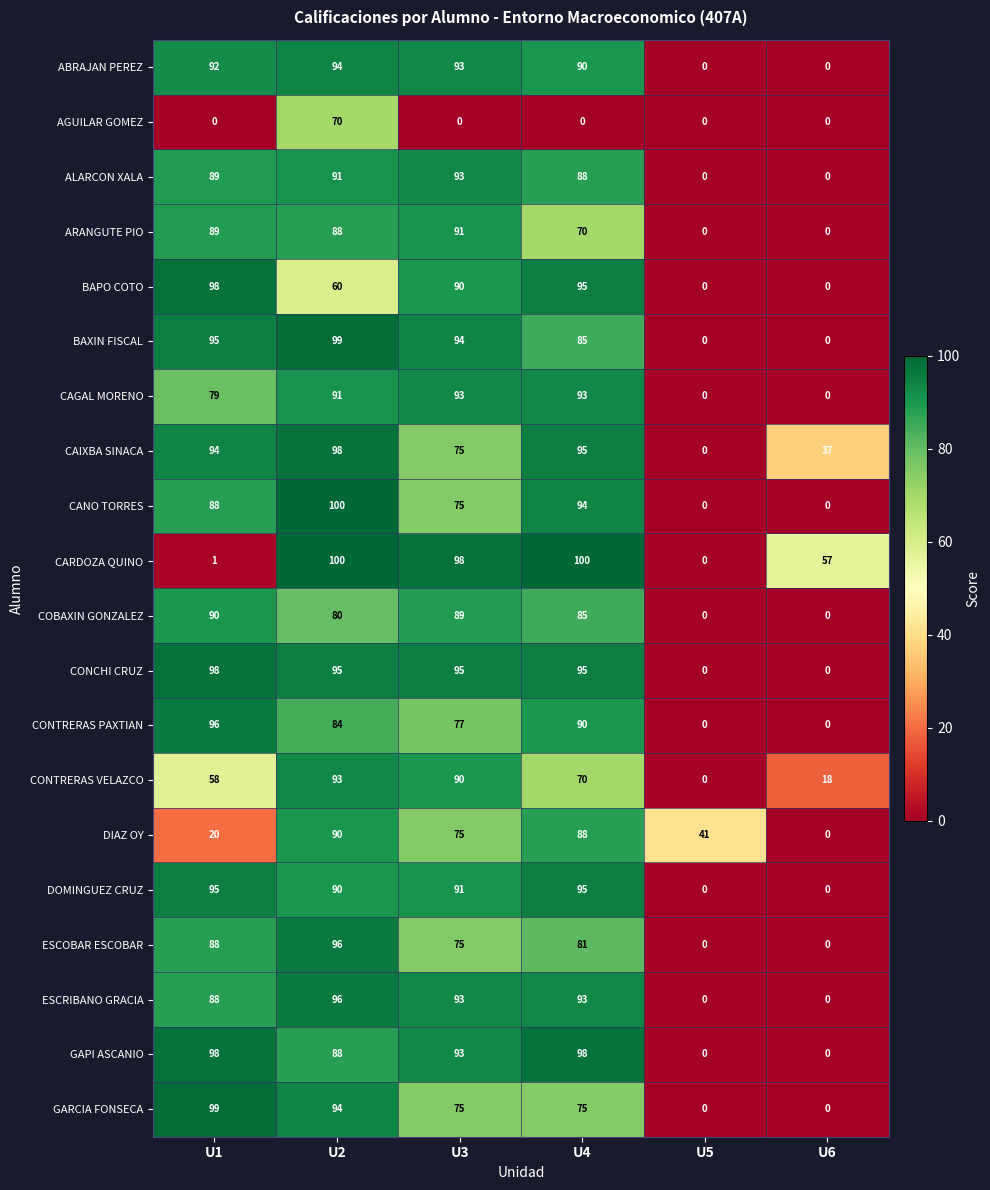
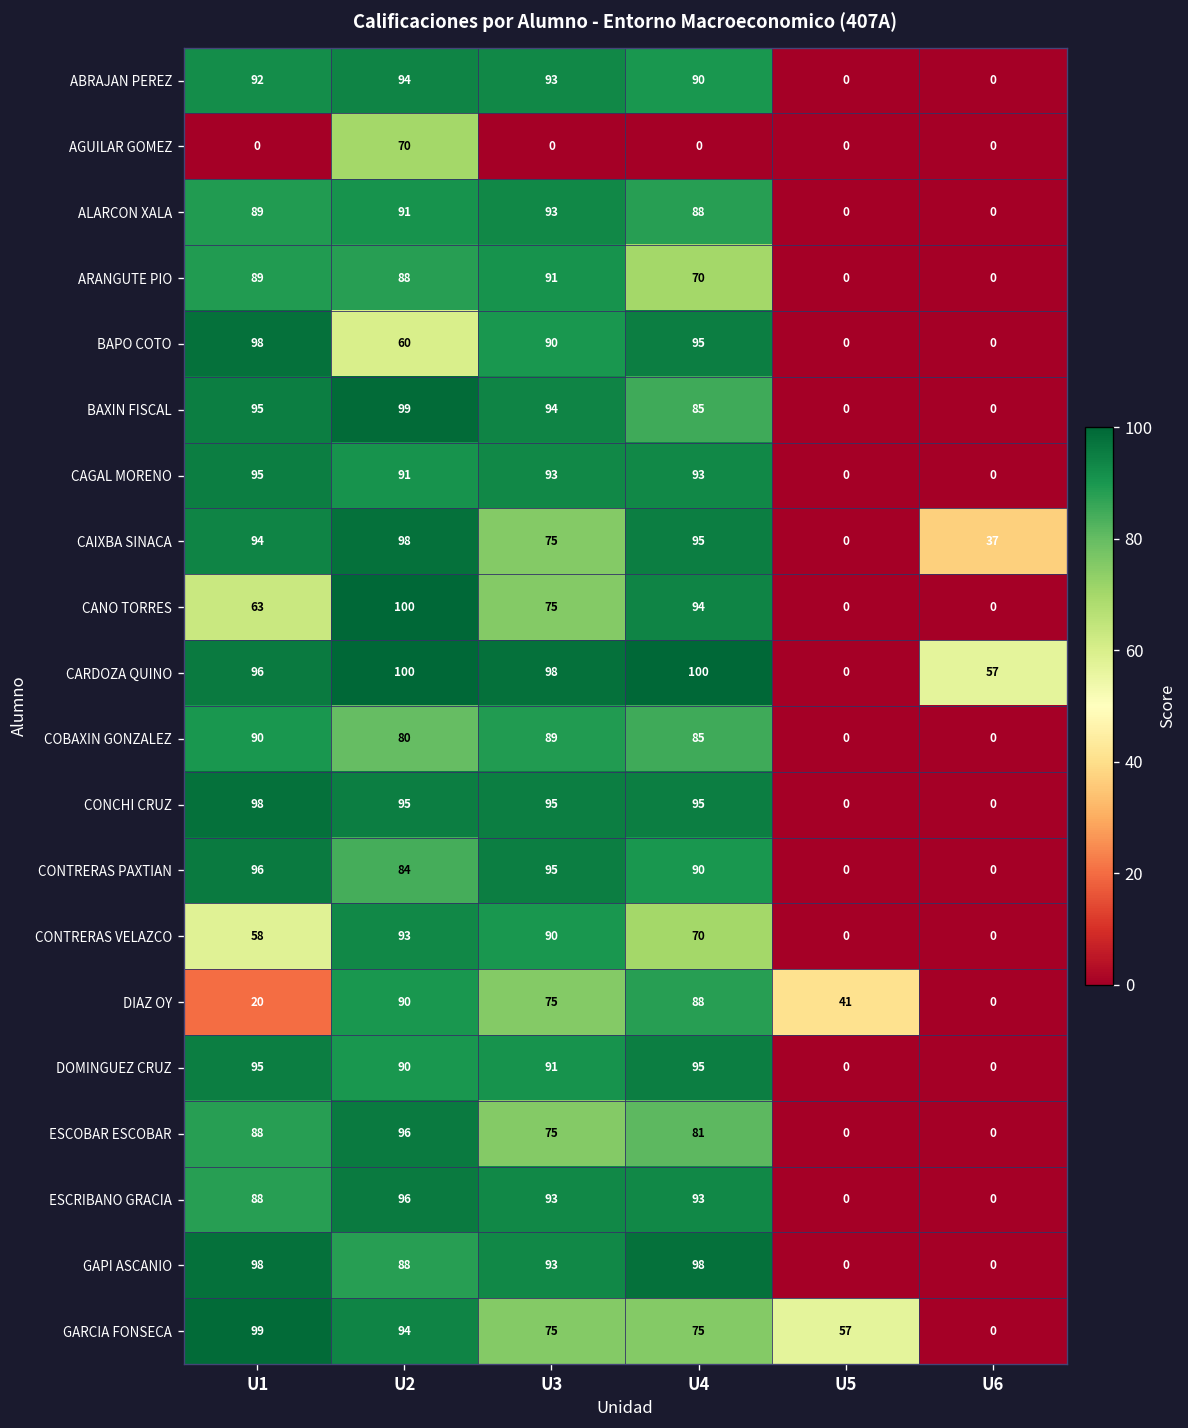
  {
    "ABRAJAN PEREZ": {
      "U1": 92,
      "U2": 94,
      "U3": 93,
      "U4": 90,
      "U5": 0,
      "U6": 0
    },
    "AGUILAR GOMEZ": {
      "U1": 0,
      "U2": 70,
      "U3": 0,
      "U4": 0,
      "U5": 0,
      "U6": 0
    },
    "ALARCON XALA": {
      "U1": 89,
      "U2": 91,
      "U3": 93,
      "U4": 88,
      "U5": 0,
      "U6": 0
    },
    "ARANGUTE PIO": {
      "U1": 89,
      "U2": 88,
      "U3": 91,
      "U4": 70,
      "U5": 0,
      "U6": 0
    },
    "BAPO COTO": {
      "U1": 98,
      "U2": 60,
      "U3": 90,
      "U4": 95,
      "U5": 0,
      "U6": 0
    },
    "BAXIN FISCAL": {
      "U1": 95,
      "U2": 99,
      "U3": 94,
      "U4": 85,
      "U5": 0,
      "U6": 0
    },
    "CAGAL MORENO": {
-     "U1": 79,
+     "U1": 95,
      "U2": 91,
      "U3": 93,
      "U4": 93,
      "U5": 0,
      "U6": 0
    },
    "CAIXBA SINACA": {
      "U1": 94,
      "U2": 98,
      "U3": 75,
      "U4": 95,
      "U5": 0,
      "U6": 37
    },
    "CANO TORRES": {
-     "U1": 88,
+     "U1": 63,
      "U2": 100,
      "U3": 75,
      "U4": 94,
      "U5": 0,
      "U6": 0
    },
    "CARDOZA QUINO": {
-     "U1": 1,
+     "U1": 96,
      "U2": 100,
      "U3": 98,
      "U4": 100,
      "U5": 0,
      "U6": 57
    },
    "COBAXIN GONZALEZ": {
      "U1": 90,
      "U2": 80,
      "U3": 89,
      "U4": 85,
      "U5": 0,
      "U6": 0
    },
    "CONCHI CRUZ": {
      "U1": 98,
      "U2": 95,
      "U3": 95,
      "U4": 95,
      "U5": 0,
      "U6": 0
    },
    "CONTRERAS PAXTIAN": {
      "U1": 96,
      "U2": 84,
-     "U3": 77,
+     "U3": 95,
      "U4": 90,
      "U5": 0,
      "U6": 0
    },
    "CONTRERAS VELAZCO": {
      "U1": 58,
      "U2": 93,
      "U3": 90,
      "U4": 70,
      "U5": 0,
-     "U6": 18
+     "U6": 0
    },
    "DIAZ OY": {
      "U1": 20,
      "U2": 90,
      "U3": 75,
      "U4": 88,
      "U5": 41,
      "U6": 0
    },
    "DOMINGUEZ CRUZ": {
      "U1": 95,
      "U2": 90,
      "U3": 91,
      "U4": 95,
      "U5": 0,
      "U6": 0
    },
    "ESCOBAR ESCOBAR": {
      "U1": 88,
      "U2": 96,
      "U3": 75,
      "U4": 81,
      "U5": 0,
      "U6": 0
    },
    "ESCRIBANO GRACIA": {
      "U1": 88,
      "U2": 96,
      "U3": 93,
      "U4": 93,
      "U5": 0,
      "U6": 0
    },
    "GAPI ASCANIO": {
      "U1": 98,
      "U2": 88,
      "U3": 93,
      "U4": 98,
      "U5": 0,
      "U6": 0
    },
    "GARCIA FONSECA": {
      "U1": 99,
      "U2": 94,
      "U3": 75,
      "U4": 75,
-     "U5": 0,
+     "U5": 57,
      "U6": 0
    }
  }
